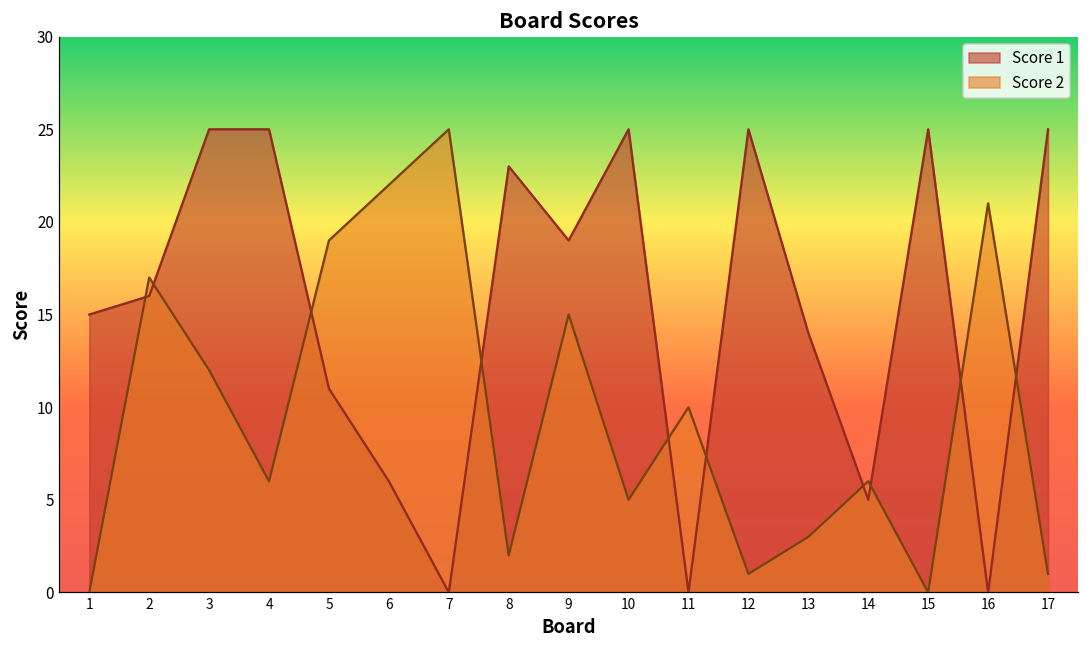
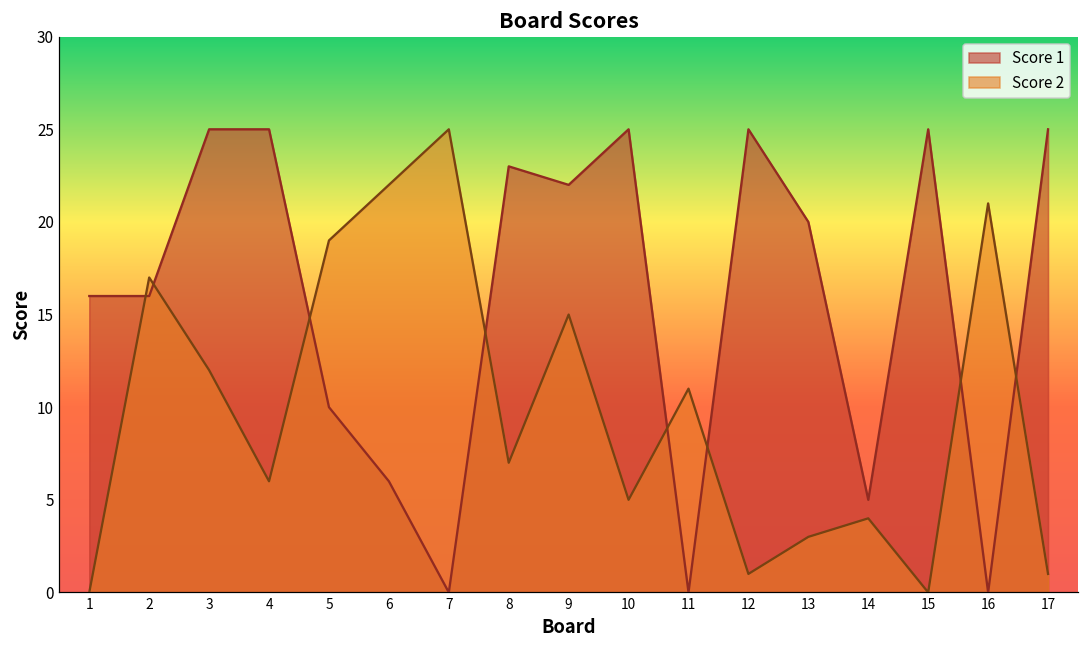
  {
    "Score 1": {
-     "1": 15,
+     "1": 16,
      "2": 16,
      "3": 25,
      "4": 25,
-     "5": 11,
+     "5": 10,
      "6": 6,
      "7": 0,
      "8": 23,
-     "9": 19,
+     "9": 22,
      "10": 25,
      "11": 0,
      "12": 25,
-     "13": 14,
+     "13": 20,
      "14": 5,
      "15": 25,
      "16": 0,
      "17": 25
    },
    "Score 2": {
      "1": 0,
      "2": 17,
      "3": 12,
      "4": 6,
      "5": 19,
      "6": 22,
      "7": 25,
-     "8": 2,
+     "8": 7,
      "9": 15,
      "10": 5,
-     "11": 10,
+     "11": 11,
      "12": 1,
      "13": 3,
-     "14": 6,
+     "14": 4,
      "15": 0,
      "16": 21,
      "17": 1
    }
  }
